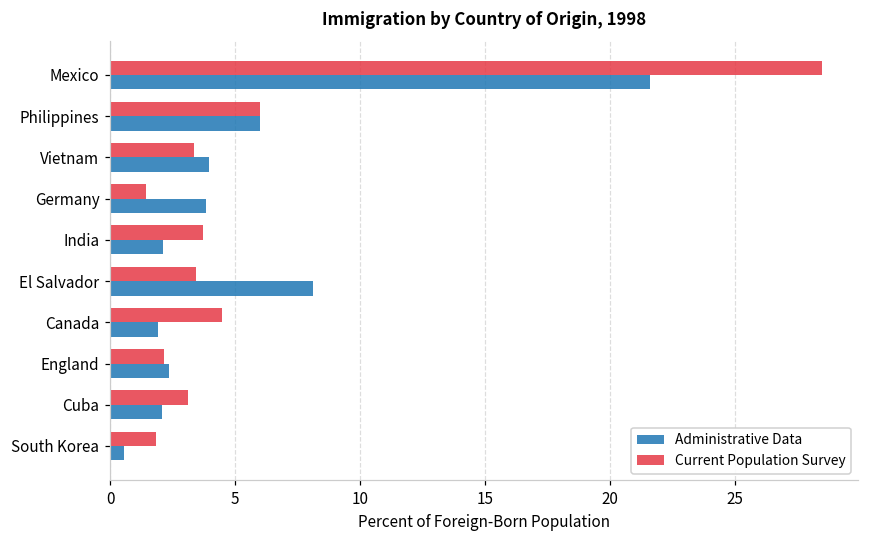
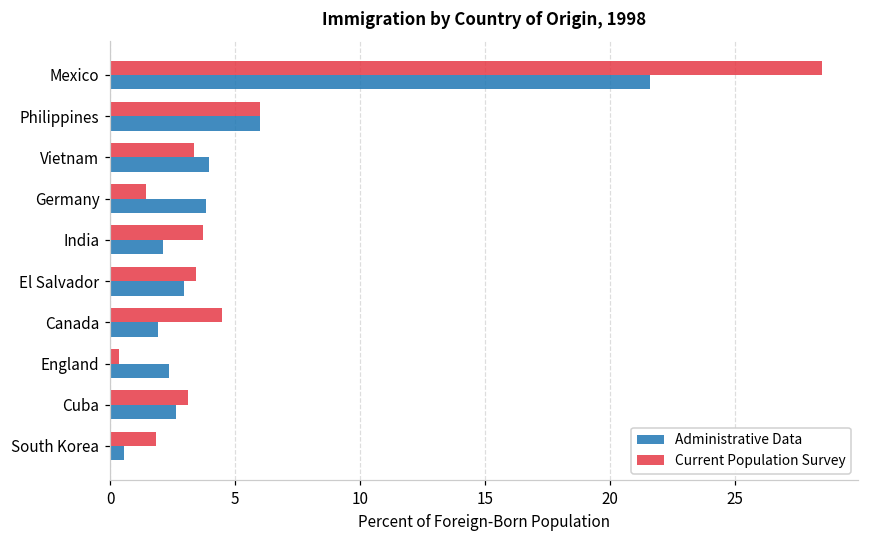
  {
    "Administrative Data": {
      "Mexico": 21.6,
      "Philippines": 6.0,
      "Vietnam": 4.0,
      "Germany": 3.8,
      "India": 2.1,
-     "El Salvador": 8.1,
+     "El Salvador": 2.9,
      "Canada": 1.9,
      "England": 2.4,
-     "Cuba": 2.1,
+     "Cuba": 2.7,
      "South Korea": 0.5
    },
    "Current Population Survey": {
      "Mexico": 28.5,
      "Philippines": 6.0,
      "Vietnam": 3.4,
      "Germany": 1.4,
      "India": 3.7,
      "El Salvador": 3.5,
      "Canada": 4.5,
-     "England": 2.1,
+     "England": 0.4,
      "Cuba": 3.1,
      "South Korea": 1.8
    }
  }
